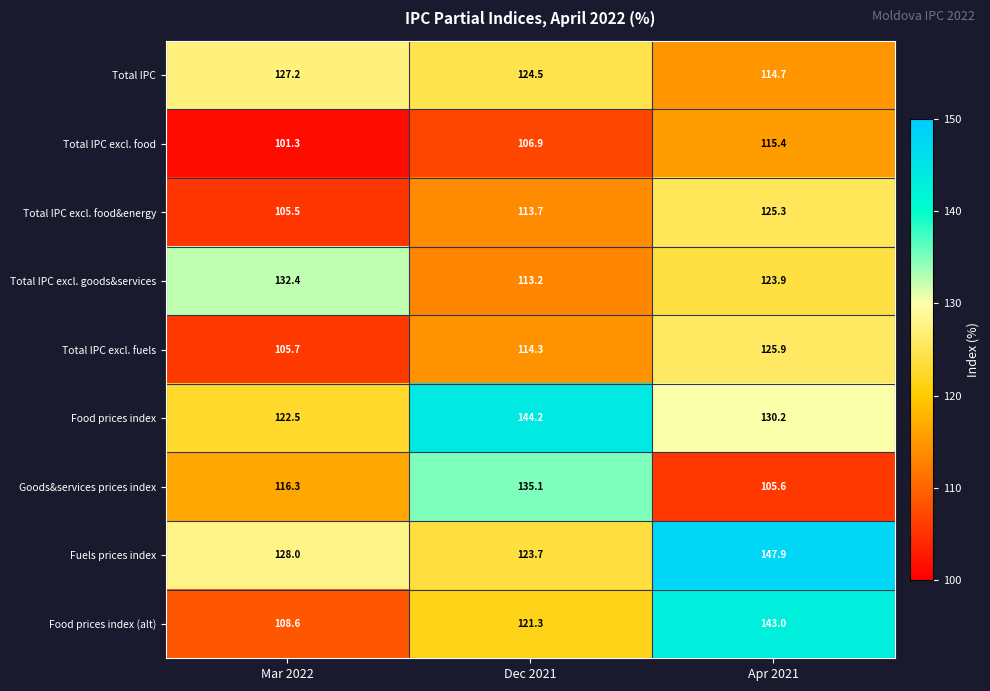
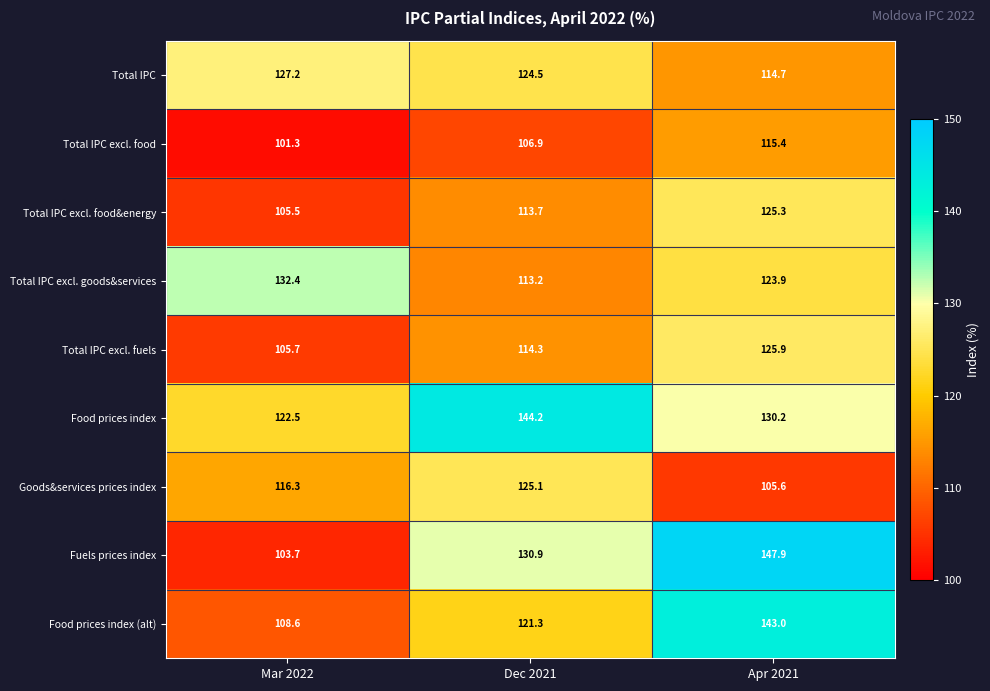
  {
    "Total IPC": {
      "Mar 2022": 127.2,
      "Dec 2021": 124.5,
      "Apr 2021": 114.7
    },
    "Total IPC excl. food": {
      "Mar 2022": 101.3,
      "Dec 2021": 106.9,
      "Apr 2021": 115.4
    },
    "Total IPC excl. food&energy": {
      "Mar 2022": 105.5,
      "Dec 2021": 113.7,
      "Apr 2021": 125.3
    },
    "Total IPC excl. goods&services": {
      "Mar 2022": 132.4,
      "Dec 2021": 113.2,
      "Apr 2021": 123.9
    },
    "Total IPC excl. fuels": {
      "Mar 2022": 105.7,
      "Dec 2021": 114.3,
      "Apr 2021": 125.9
    },
    "Food prices index": {
      "Mar 2022": 122.5,
      "Dec 2021": 144.2,
      "Apr 2021": 130.2
    },
    "Goods&services prices index": {
      "Mar 2022": 116.3,
-     "Dec 2021": 135.1,
+     "Dec 2021": 125.1,
      "Apr 2021": 105.6
    },
    "Fuels prices index": {
-     "Mar 2022": 128.0,
-     "Dec 2021": 123.7,
+     "Mar 2022": 103.7,
+     "Dec 2021": 130.9,
      "Apr 2021": 147.9
    },
    "Food prices index (alt)": {
      "Mar 2022": 108.6,
      "Dec 2021": 121.3,
      "Apr 2021": 143.0
    }
  }
